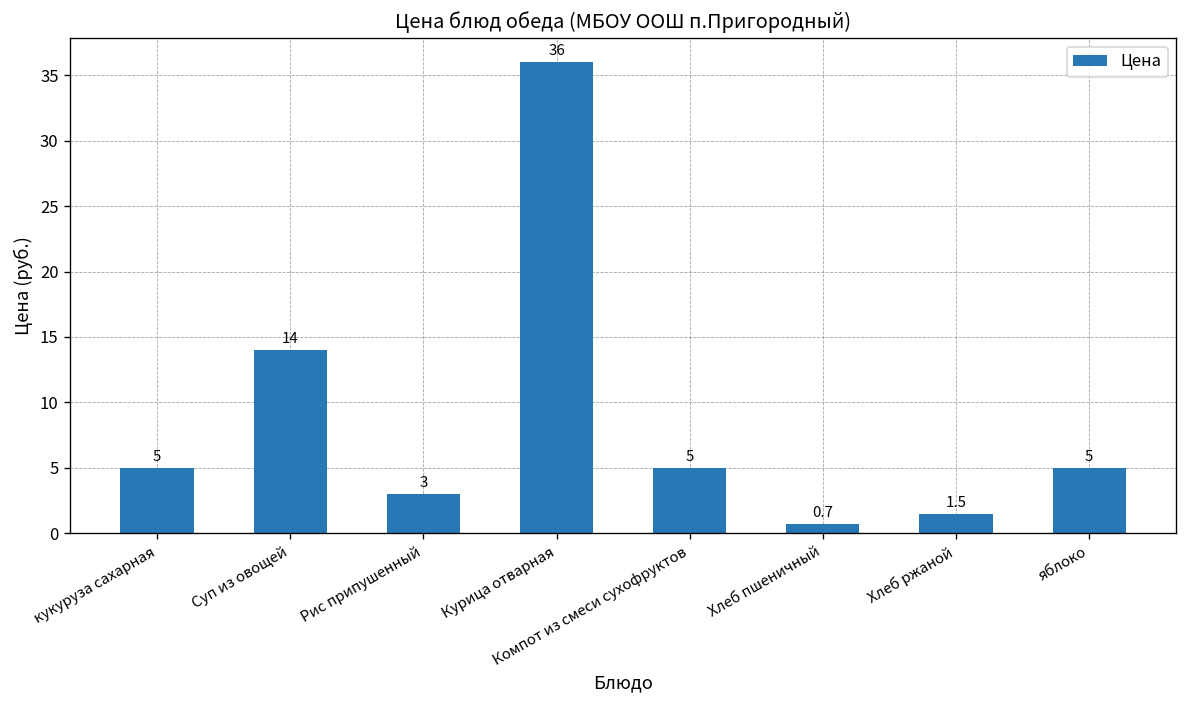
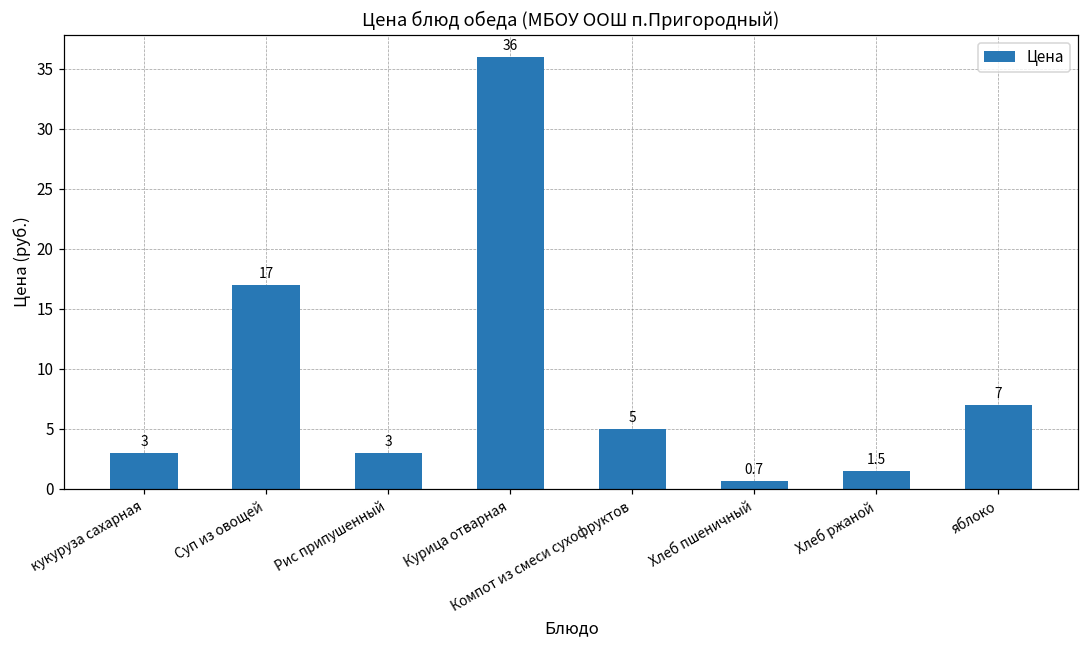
  {
-   "кукуруза сахарная": 5,
-   "Суп из овощей": 14,
+   "кукуруза сахарная": 3,
+   "Суп из овощей": 17,
    "Рис припушенный": 3,
    "Курица отварная": 36,
    "Компот из смеси сухофруктов": 5,
    "Хлеб пшеничный": 0.7,
    "Хлеб ржаной": 1.5,
-   "яблоко": 5
+   "яблоко": 7
  }
